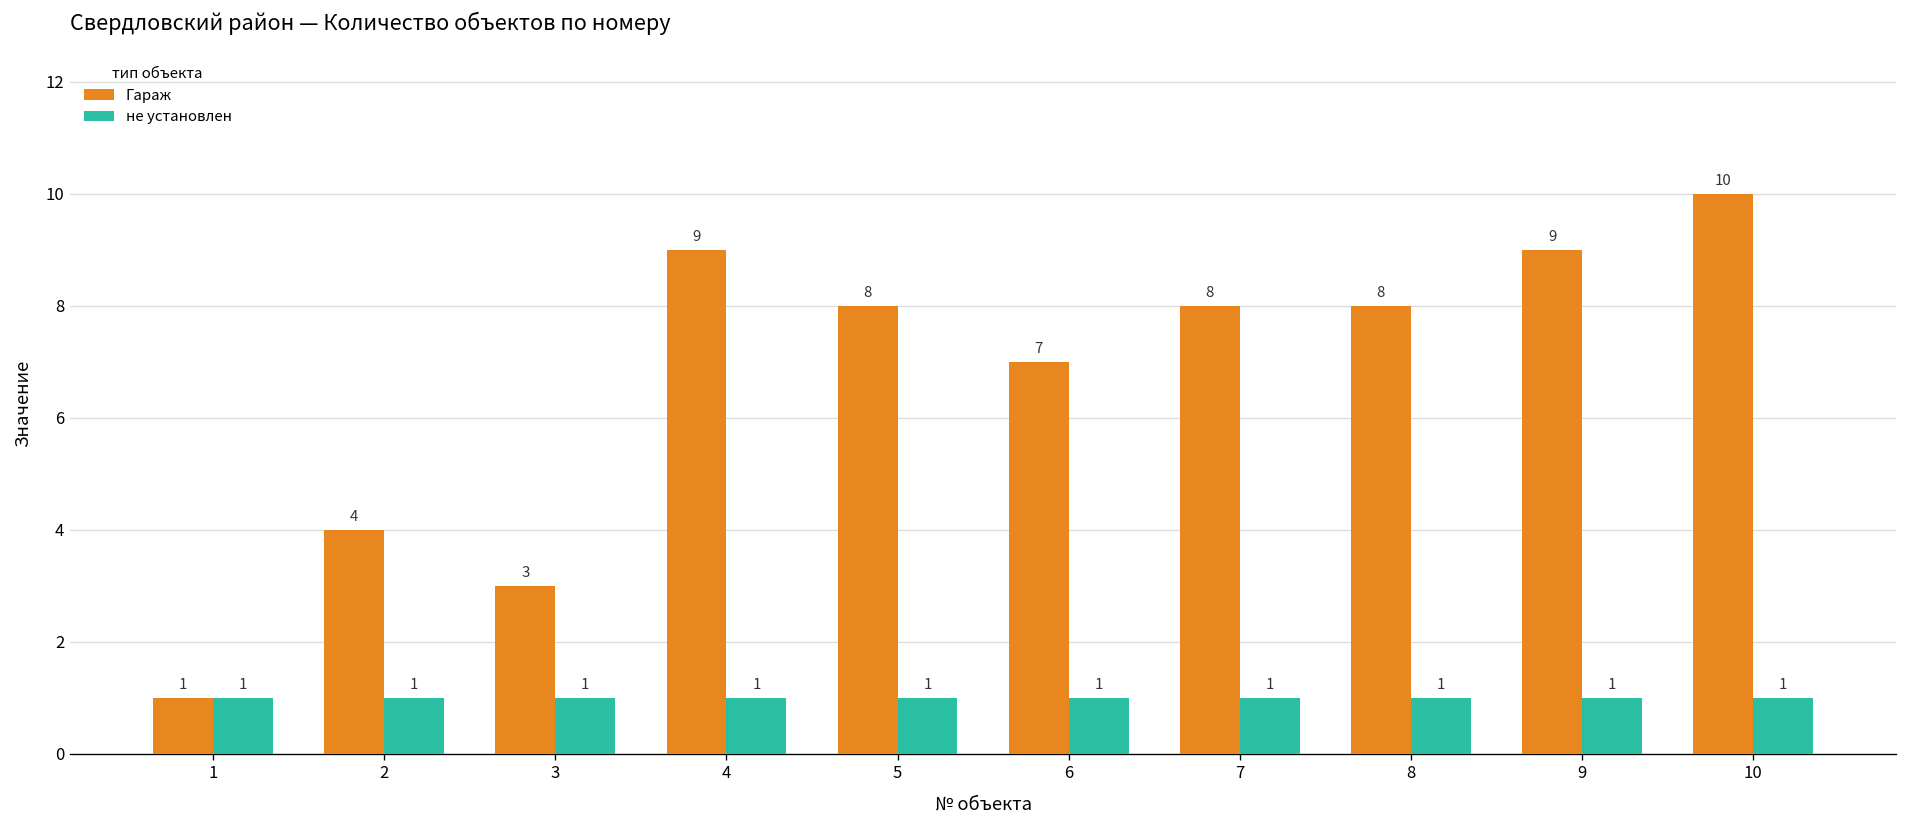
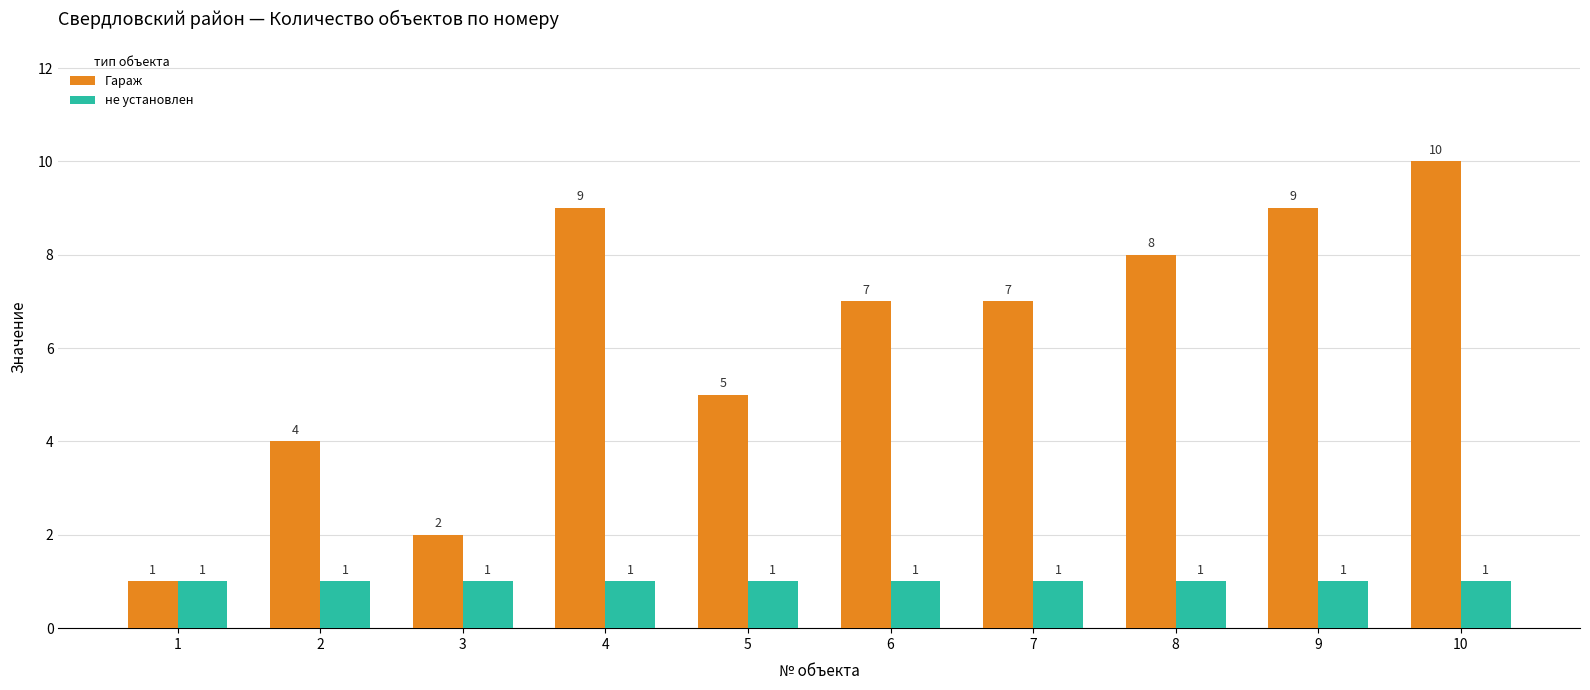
  {
    "Гараж": {
      "1": 1,
      "2": 4,
-     "3": 3,
+     "3": 2,
      "4": 9,
-     "5": 8,
+     "5": 5,
      "6": 7,
-     "7": 8,
+     "7": 7,
      "8": 8,
      "9": 9,
      "10": 10
    },
    "не установлен": {
      "1": 1,
      "2": 1,
      "3": 1,
      "4": 1,
      "5": 1,
      "6": 1,
      "7": 1,
      "8": 1,
      "9": 1,
      "10": 1
    }
  }
